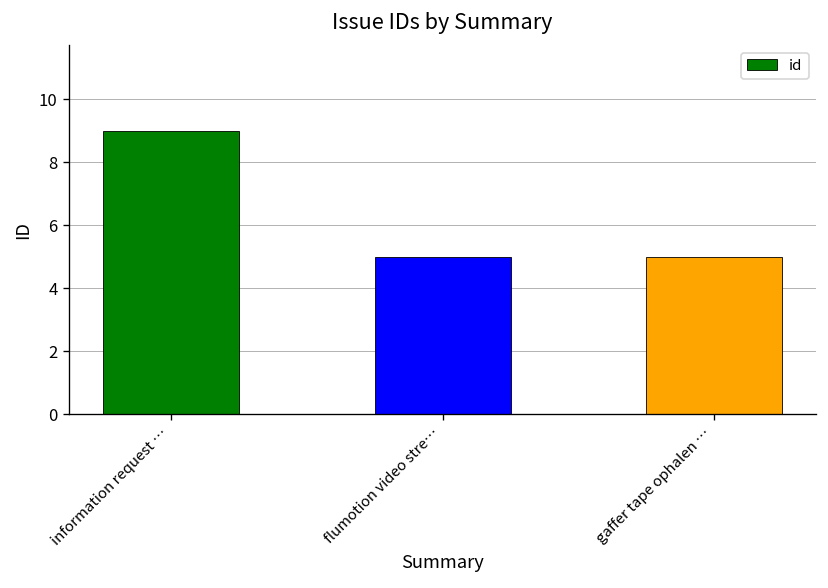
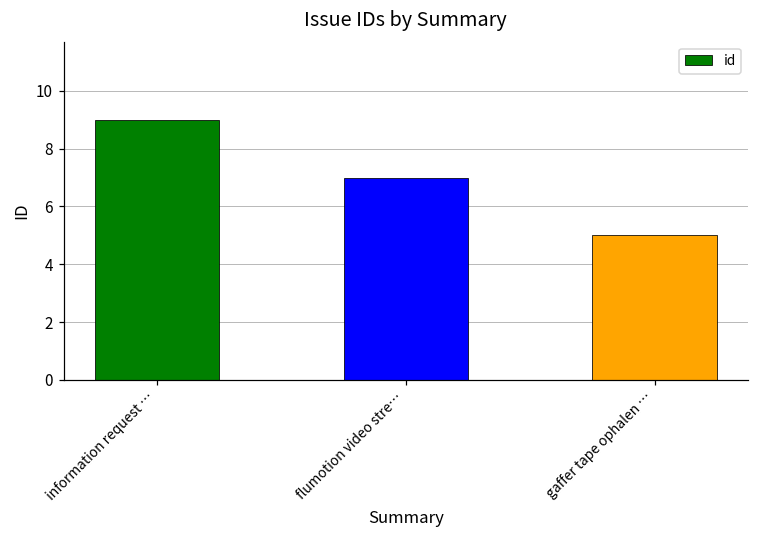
  {
    "information request …": 9,
-   "flumotion video stre…": 5,
+   "flumotion video stre…": 7,
    "gaffer tape ophalen …": 5
  }
